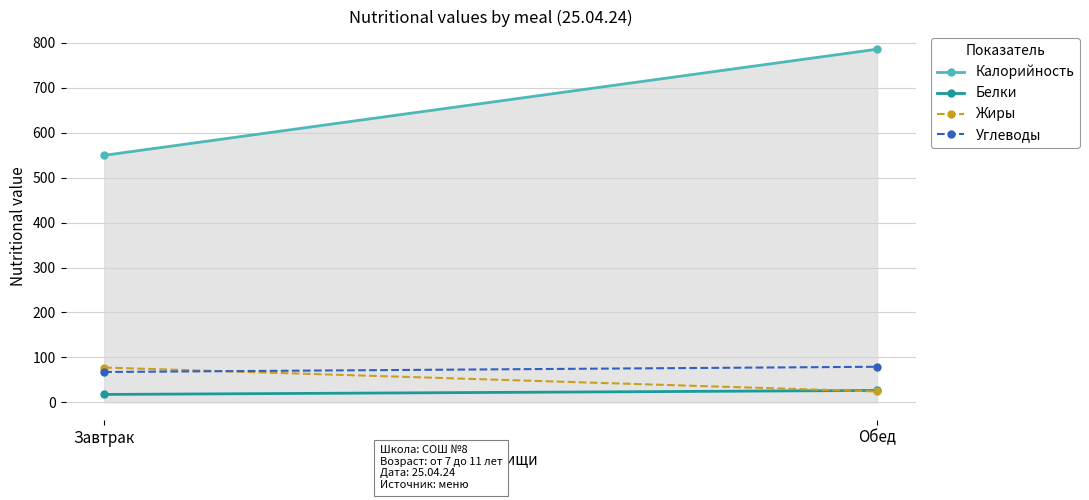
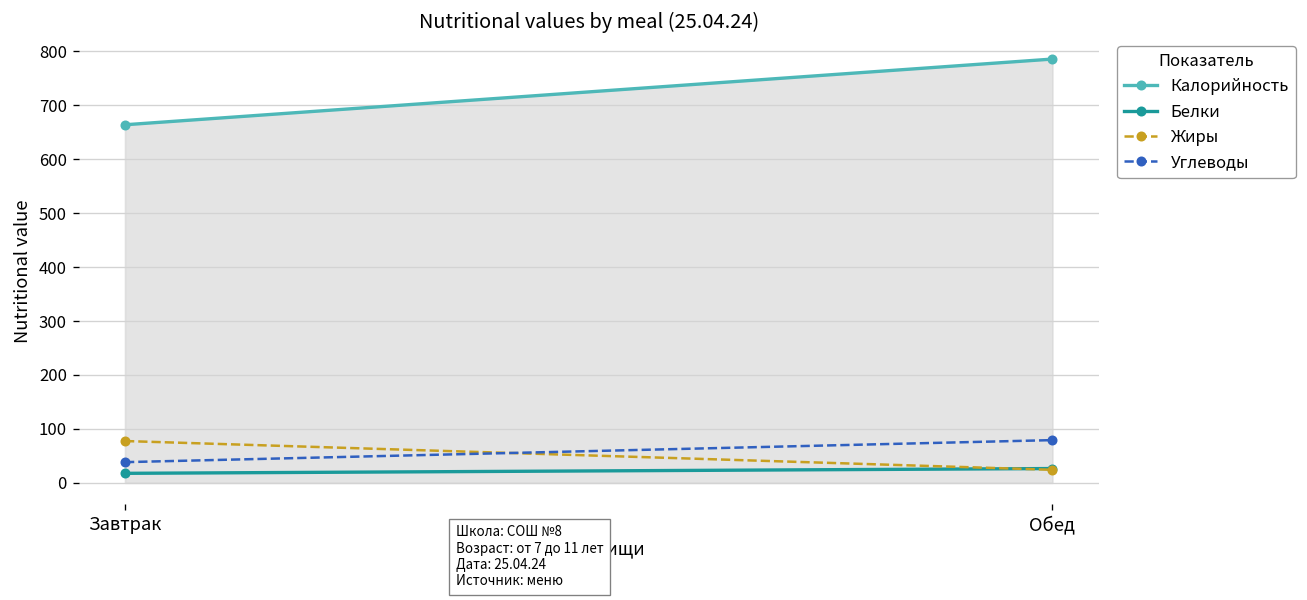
  {
    "Калорийность": {
-     "Завтрак": 550,
+     "Завтрак": 660,
      "Обед": 790
    },
    "Белки": {
      "Завтрак": 20
    },
    "Жиры": {
      "Завтрак": 80
    },
    "Углеводы": {
-     "Завтрак": 70,
+     "Завтрак": 40,
      "Обед": 80
    }
  }
